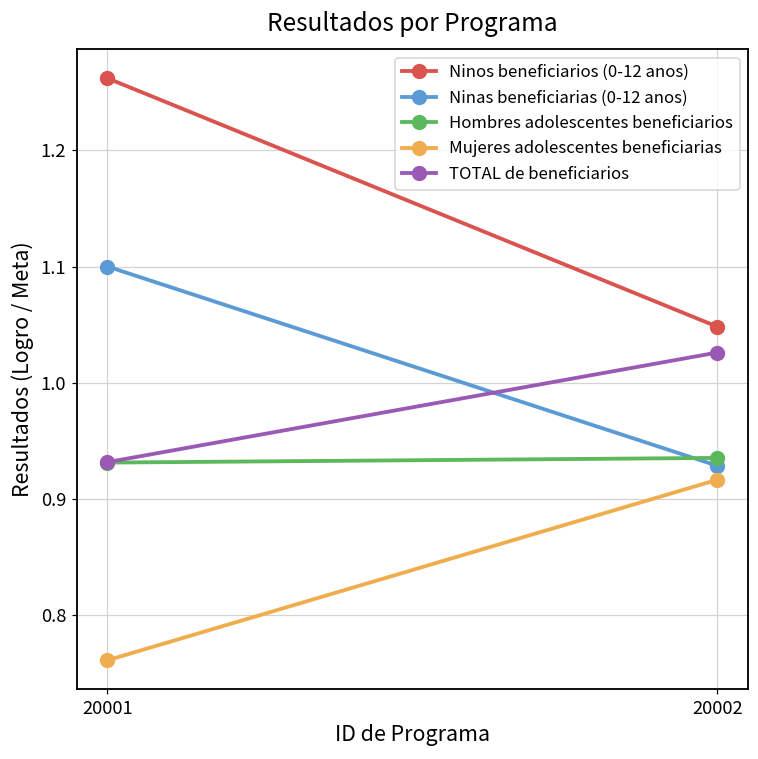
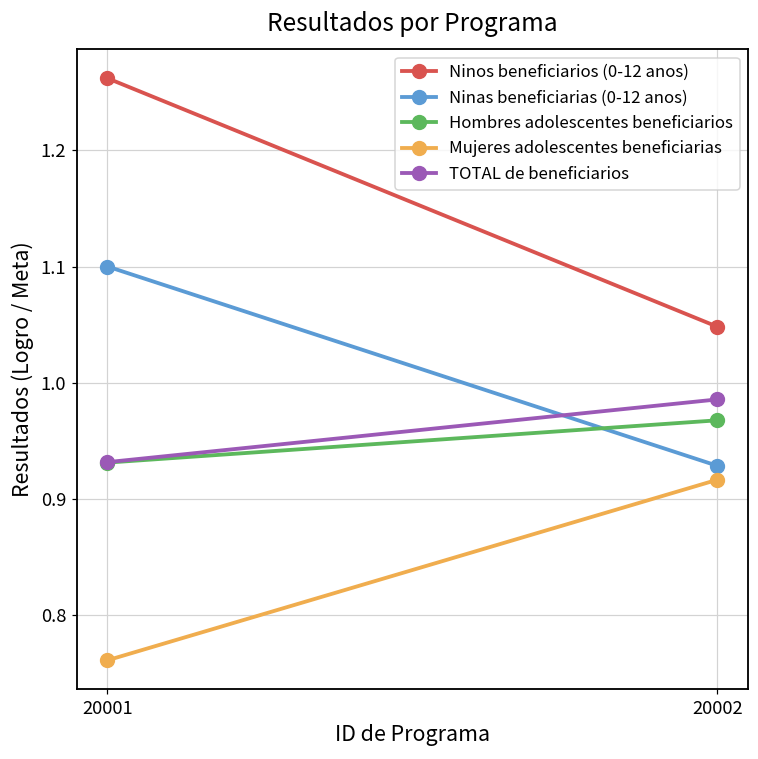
  {
    "Ninos beneficiarios (0-12 anos)": {
      "20001": 1.262,
      "20002": 1.048
    },
    "Ninas beneficiarias (0-12 anos)": {
      "20001": 1.100,
      "20002": 0.929
    },
    "Hombres adolescentes beneficiarios": {
-     "20002": 0.935
+     "20002": 0.968
    },
    "Mujeres adolescentes beneficiarias": {
      "20001": 0.761,
      "20002": 0.917
    },
    "TOTAL de beneficiarios": {
-     "20002": 1.026
+     "20002": 0.986
    }
  }
